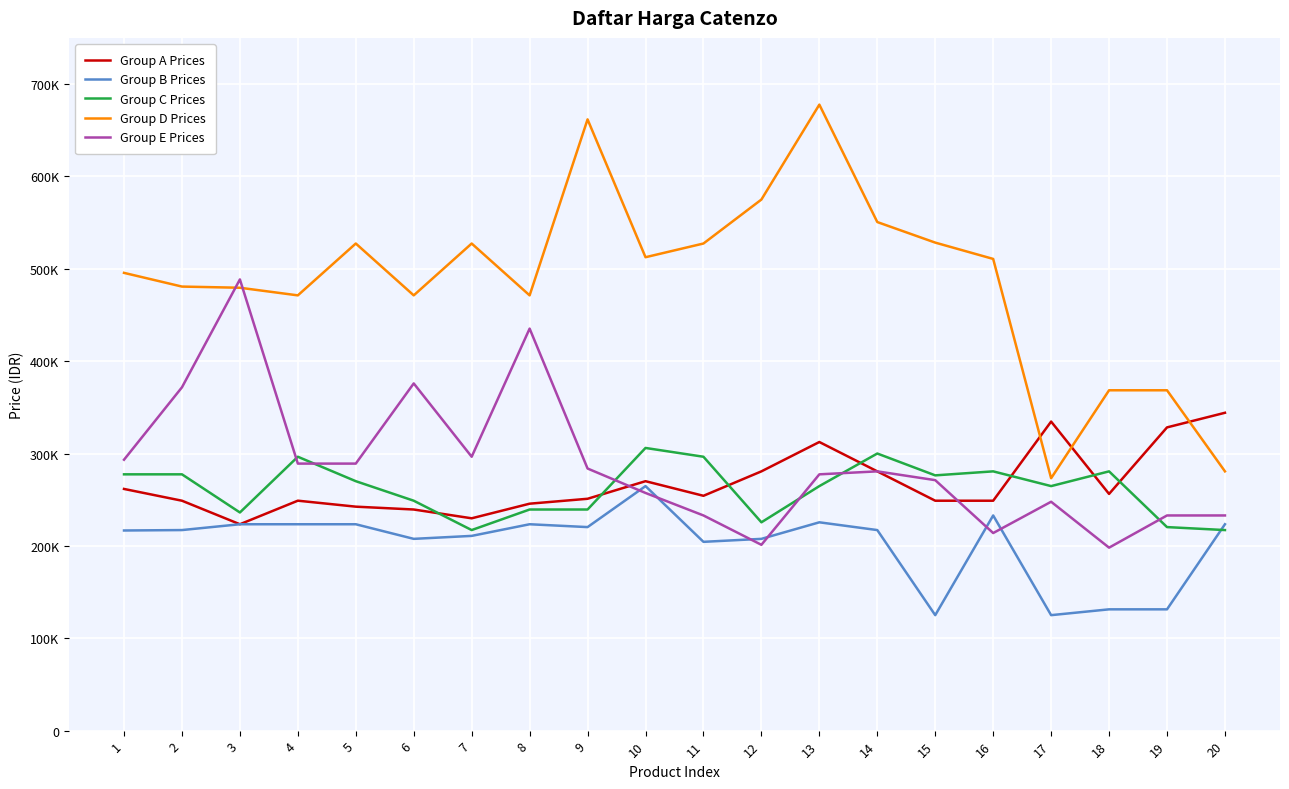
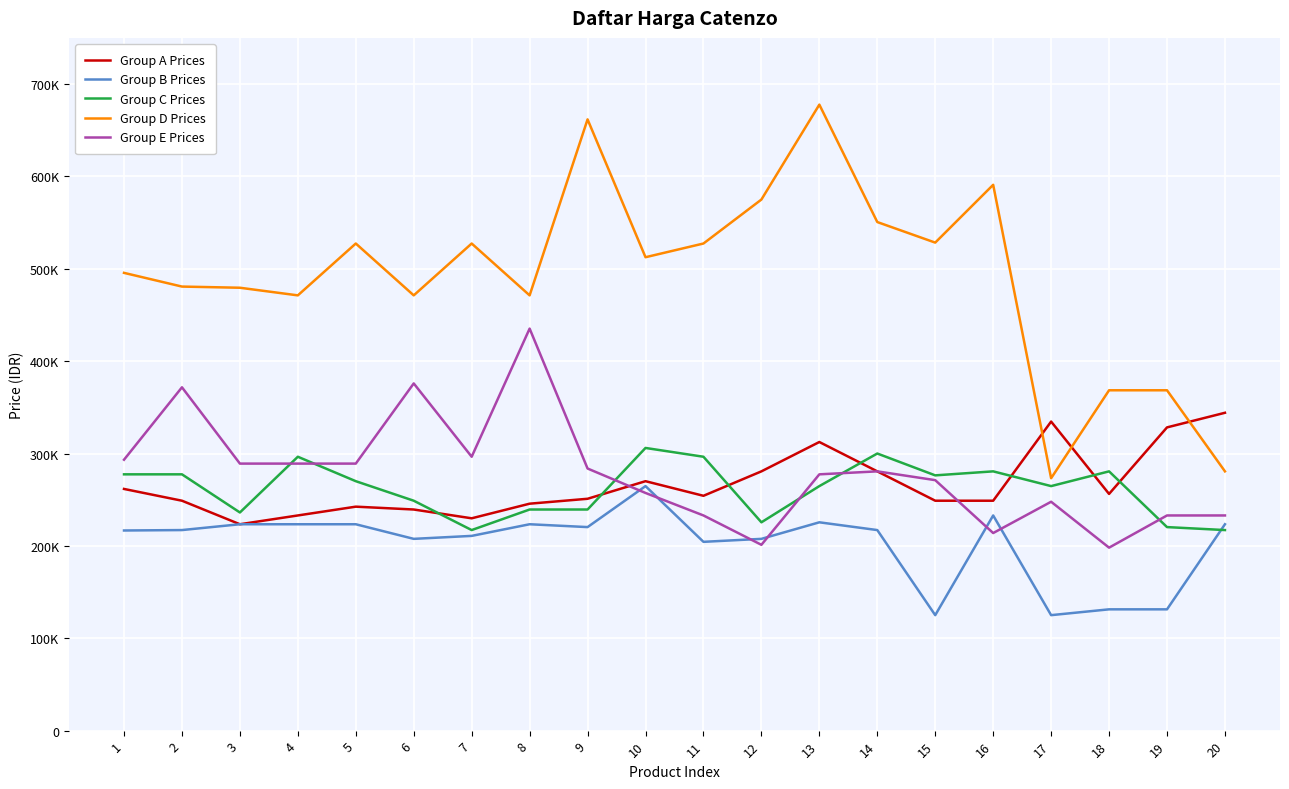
  {
    "Group A Prices": {
      "1": 260000,
      "2": 250000,
-     "4": 250000,
+     "4": 230000,
      "5": 240000,
      "6": 240000,
      "7": 230000,
      "8": 250000,
      "9": 250000,
      "10": 270000,
      "11": 250000,
      "12": 280000,
      "13": 310000,
      "15": 250000,
      "16": 250000,
      "17": 330000,
      "18": 260000,
      "19": 330000,
      "20": 340000
    },
    "Group B Prices": {
      "1": 220000,
      "2": 220000,
      "4": 220000,
      "5": 220000,
      "6": 210000,
      "7": 210000,
      "8": 220000,
      "9": 220000,
      "10": 260000,
      "11": 200000,
      "12": 210000,
      "13": 230000,
      "14": 220000,
      "15": 130000,
      "16": 230000,
      "17": 130000,
      "18": 130000,
      "19": 130000,
      "20": 220000
    },
    "Group C Prices": {
      "1": 280000,
      "2": 280000,
      "3": 240000,
      "4": 300000,
      "5": 270000,
      "6": 250000,
      "7": 220000,
      "8": 240000,
      "9": 240000,
      "10": 310000,
      "11": 300000,
      "12": 230000,
      "13": 260000,
      "14": 300000,
      "15": 280000,
      "16": 280000,
      "17": 260000,
      "18": 280000,
      "19": 220000,
      "20": 220000
    },
    "Group D Prices": {
      "1": 500000,
      "2": 480000,
      "3": 480000,
      "4": 470000,
      "5": 530000,
      "6": 470000,
      "7": 530000,
      "8": 470000,
      "9": 660000,
      "10": 510000,
      "11": 530000,
      "12": 570000,
      "13": 680000,
      "14": 550000,
      "15": 530000,
-     "16": 510000,
+     "16": 590000,
      "17": 270000,
      "18": 370000,
      "19": 370000,
      "20": 280000
    },
    "Group E Prices": {
      "1": 290000,
      "2": 370000,
-     "3": 490000,
+     "3": 290000,
      "4": 290000,
      "5": 290000,
      "6": 380000,
      "7": 300000,
      "8": 440000,
      "9": 280000,
      "10": 260000,
      "11": 230000,
      "12": 200000,
      "13": 280000,
      "15": 270000,
      "16": 210000,
      "17": 250000,
      "18": 200000,
      "19": 230000,
      "20": 230000
    }
  }
